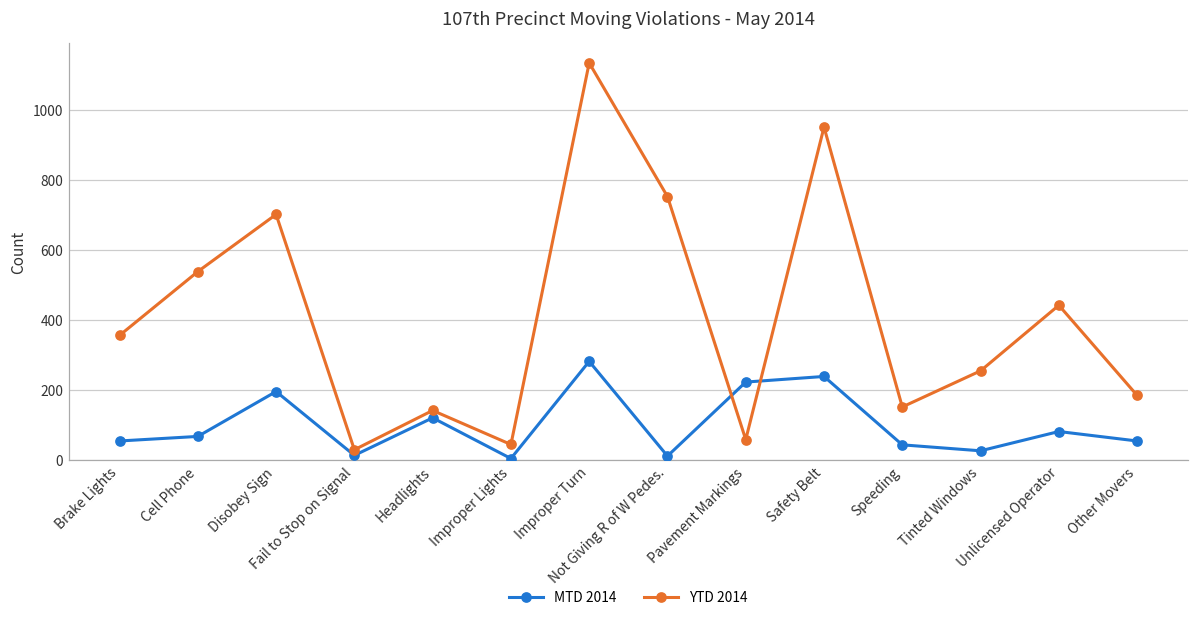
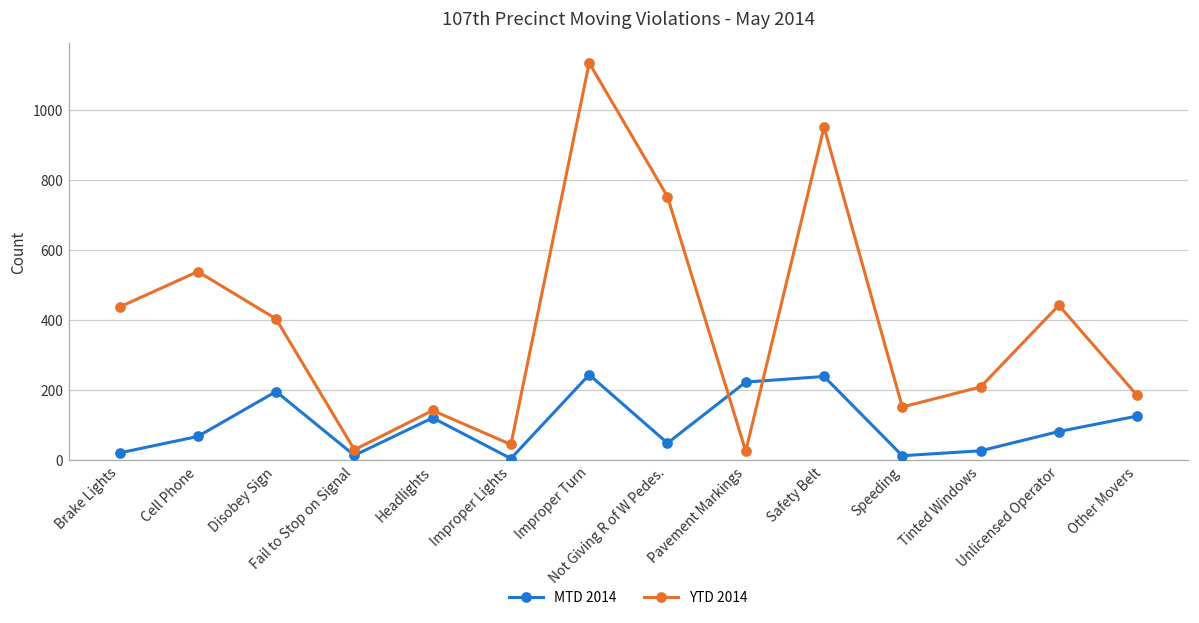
  {
    "MTD 2014": {
-     "Brake Lights": 60,
+     "Brake Lights": 20,
      "Cell Phone": 70,
      "Disobey Sign": 200,
      "Fail to Stop on Signal": 10,
      "Headlights": 120,
      "Improper Lights": 10,
-     "Improper Turn": 280,
-     "Not Giving R of W Pedes.": 10,
+     "Improper Turn": 240,
+     "Not Giving R of W Pedes.": 50,
      "Pavement Markings": 220,
      "Safety Belt": 240,
-     "Speeding": 40,
+     "Speeding": 10,
      "Tinted Windows": 30,
      "Unlicensed Operator": 80,
-     "Other Movers": 60
+     "Other Movers": 130
    },
    "YTD 2014": {
-     "Brake Lights": 360,
+     "Brake Lights": 440,
      "Cell Phone": 540,
-     "Disobey Sign": 700,
+     "Disobey Sign": 400,
      "Fail to Stop on Signal": 30,
      "Headlights": 140,
      "Improper Lights": 50,
      "Improper Turn": 1130,
      "Not Giving R of W Pedes.": 750,
-     "Pavement Markings": 60,
+     "Pavement Markings": 30,
      "Safety Belt": 950,
      "Speeding": 150,
-     "Tinted Windows": 260,
+     "Tinted Windows": 210,
      "Unlicensed Operator": 440,
      "Other Movers": 190
    }
  }
